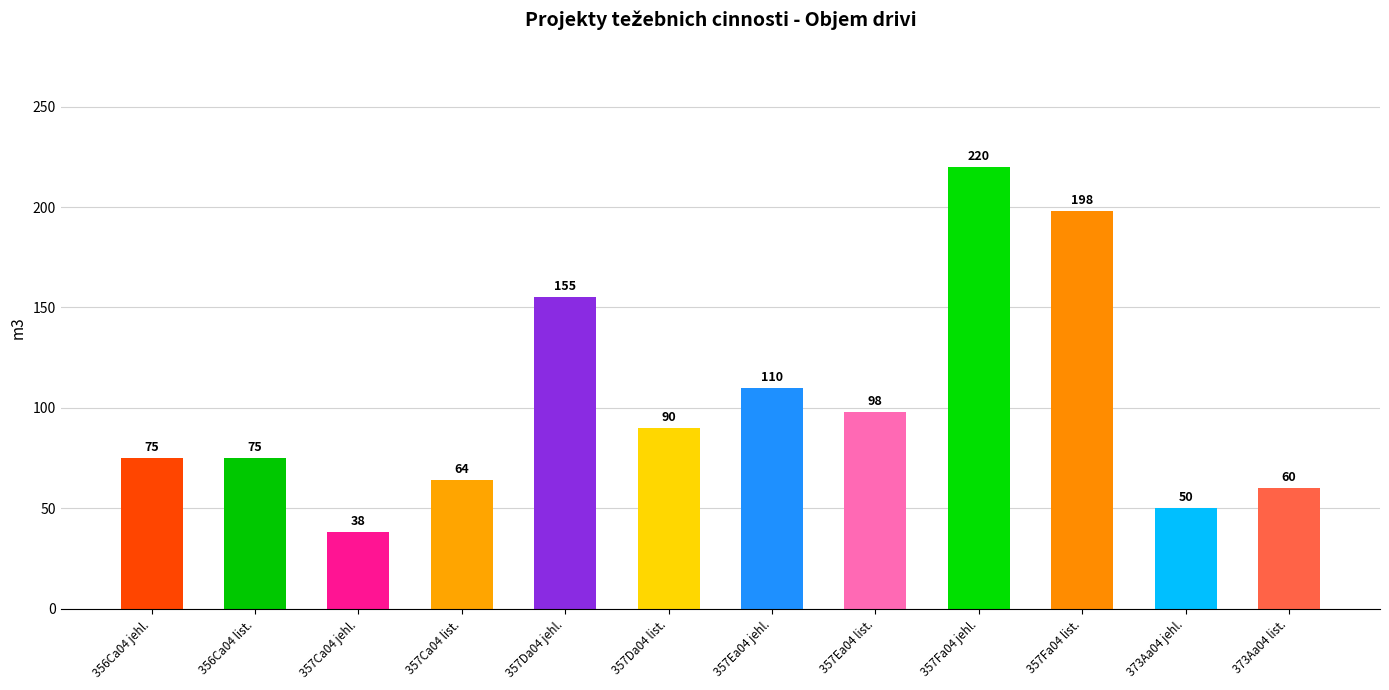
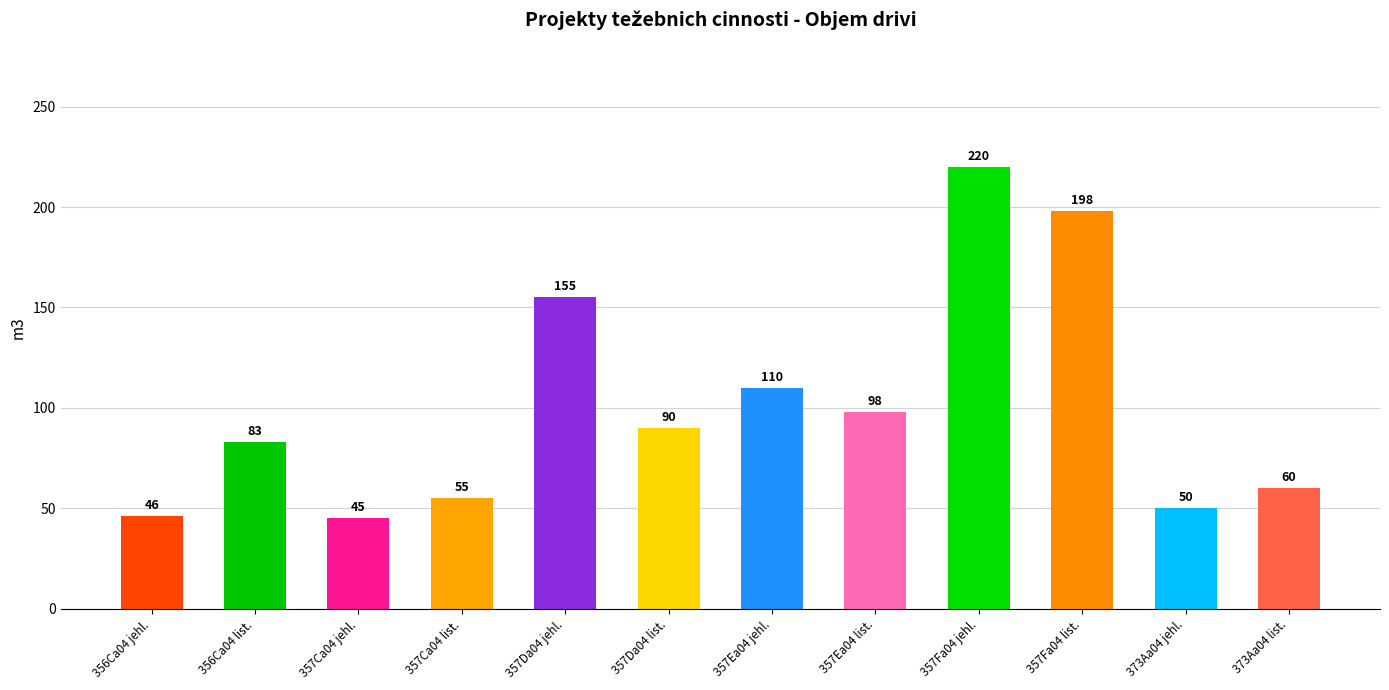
  {
-   "356Ca04 jehl.": 75,
-   "356Ca04 list.": 75,
-   "357Ca04 jehl.": 38,
-   "357Ca04 list.": 64,
+   "356Ca04 jehl.": 46,
+   "356Ca04 list.": 83,
+   "357Ca04 jehl.": 45,
+   "357Ca04 list.": 55,
    "357Da04 jehl.": 155,
    "357Da04 list.": 90,
    "357Ea04 jehl.": 110,
    "357Ea04 list.": 98,
    "357Fa04 jehl.": 220,
    "357Fa04 list.": 198,
    "373Aa04 jehl.": 50,
    "373Aa04 list.": 60
  }
